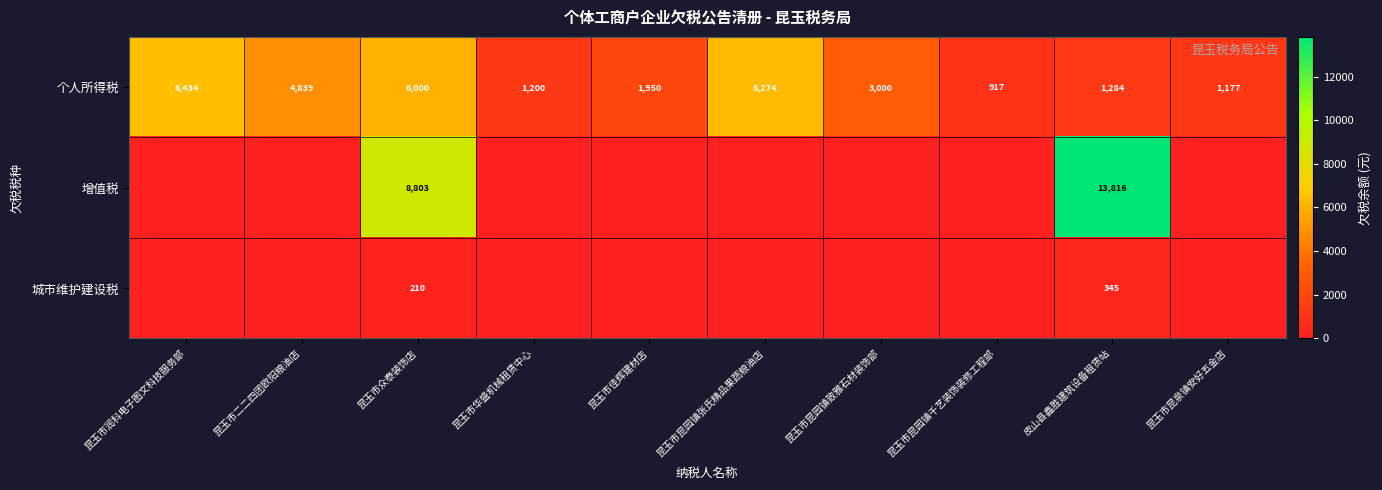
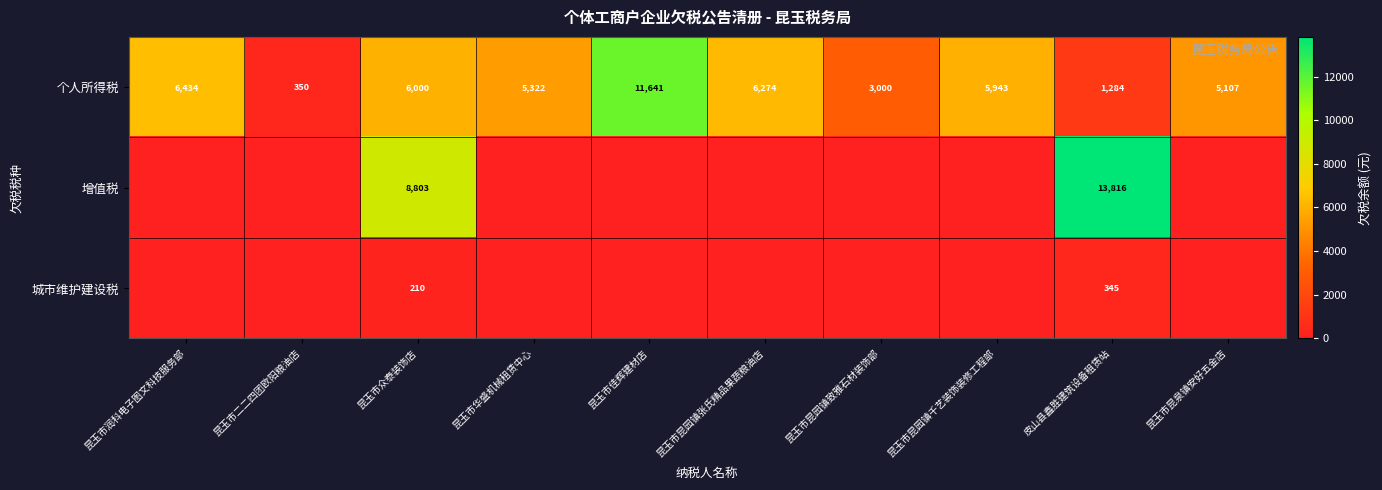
  {
    "个人所得税": {
      "昆玉市润科电子图文科技服务部": "6,434",
-     "昆玉市二二四团欧阳粮油店": "4,839",
+     "昆玉市二二四团欧阳粮油店": "350",
      "昆玉市众泰装饰店": "6,000",
-     "昆玉市华盛机械租赁中心": "1,200",
-     "昆玉市佳辉建材店": "1,950",
+     "昆玉市华盛机械租赁中心": "5,322",
+     "昆玉市佳辉建材店": "11,641",
      "昆玉市昆园镇张氏精品果蔬粮油店": "6,274",
      "昆玉市昆园镇致雅石材装饰部": "3,000",
-     "昆玉市昆园镇千艺装饰装修工程部": "917",
+     "昆玉市昆园镇千艺装饰装修工程部": "5,943",
      "皮山县鑫胜建筑设备租赁站": "1,284",
-     "昆玉市昆泉镇安好五金店": "1,177"
+     "昆玉市昆泉镇安好五金店": "5,107"
    },
    "增值税": {
      "昆玉市众泰装饰店": "8,803",
      "皮山县鑫胜建筑设备租赁站": "13,816"
    },
    "城市维护建设税": {
      "昆玉市众泰装饰店": "210",
      "皮山县鑫胜建筑设备租赁站": "345"
    }
  }
